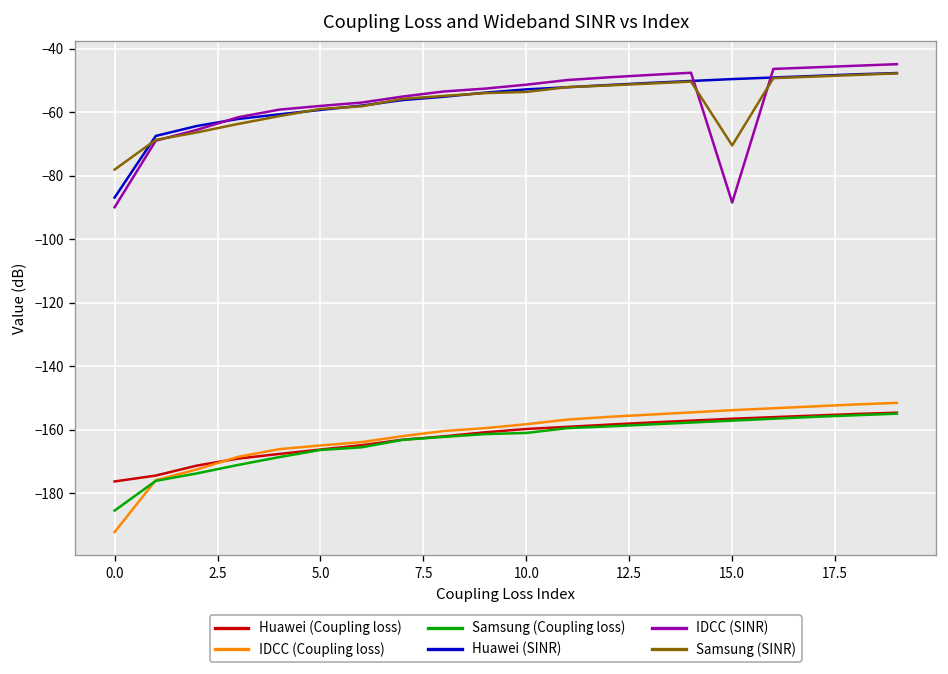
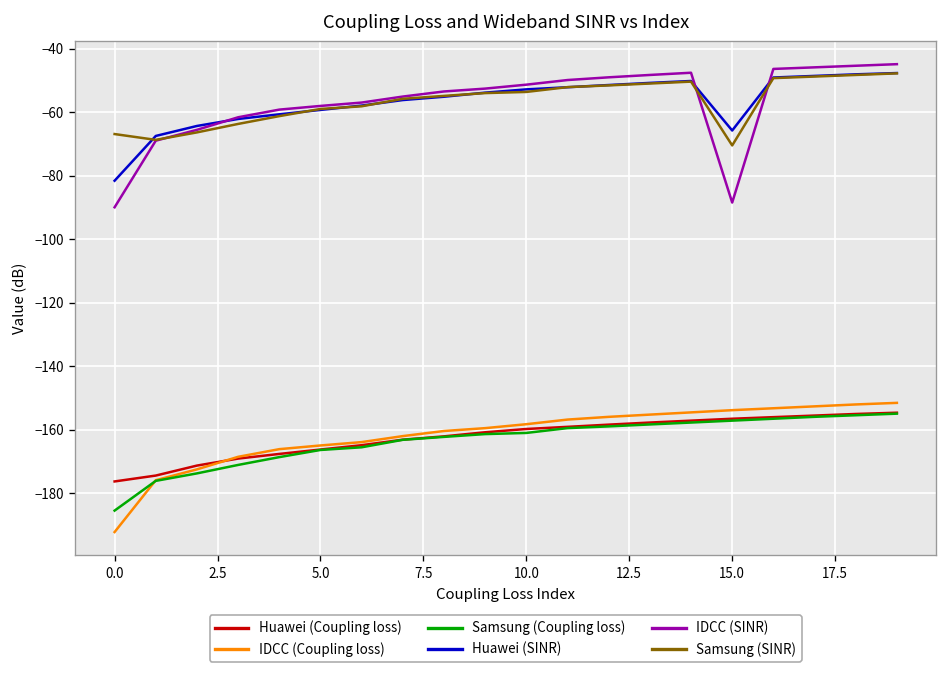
  {
    "Huawei (Coupling loss)": {
      "0.0": -176,
      "10.0": -160
    },
    "IDCC (Coupling loss)": {
      "0.0": -192,
      "5.0": -165,
      "10.0": -158,
      "15.0": -154
    },
    "Samsung (Coupling loss)": {
      "0.0": -186,
      "10.0": -161
    },
    "Huawei (SINR)": {
-     "0.0": -87,
-     "15.0": -50
+     "0.0": -82,
+     "15.0": -66
    },
    "IDCC (SINR)": {
      "0.0": -90,
      "10.0": -51,
      "15.0": -89
    },
    "Samsung (SINR)": {
-     "0.0": -78,
+     "0.0": -67,
      "15.0": -71
    }
  }
